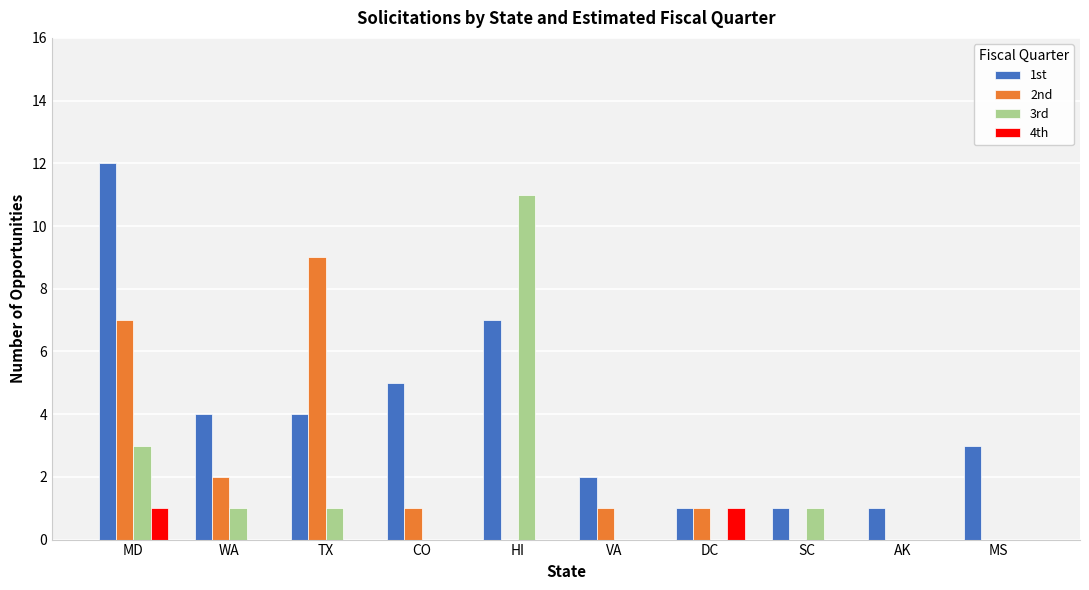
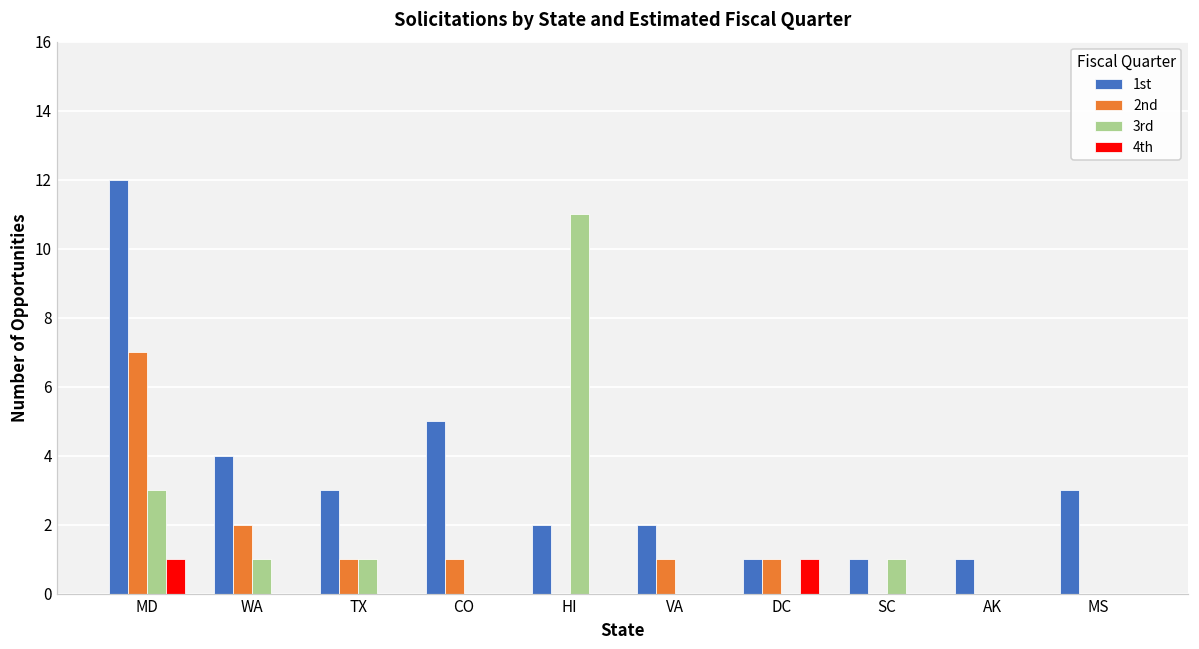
  {
    "1st": {
      "MD": 12,
      "WA": 4,
-     "TX": 4,
+     "TX": 3,
      "CO": 5,
-     "HI": 7,
+     "HI": 2,
      "VA": 2,
      "DC": 1,
      "SC": 1,
      "AK": 1,
      "MS": 3
    },
    "2nd": {
      "MD": 7,
      "WA": 2,
-     "TX": 9,
+     "TX": 1,
      "CO": 1,
      "HI": 0,
      "VA": 1,
      "DC": 1,
      "SC": 0,
      "AK": 0,
      "MS": 0
    },
    "3rd": {
      "MD": 3,
      "WA": 1,
      "TX": 1,
      "CO": 0,
      "HI": 11,
      "VA": 0,
      "DC": 0,
      "SC": 1,
      "AK": 0,
      "MS": 0
    },
    "4th": {
      "MD": 1,
      "WA": 0,
      "TX": 0,
      "CO": 0,
      "HI": 0,
      "VA": 0,
      "DC": 1,
      "SC": 0,
      "AK": 0,
      "MS": 0
    }
  }
